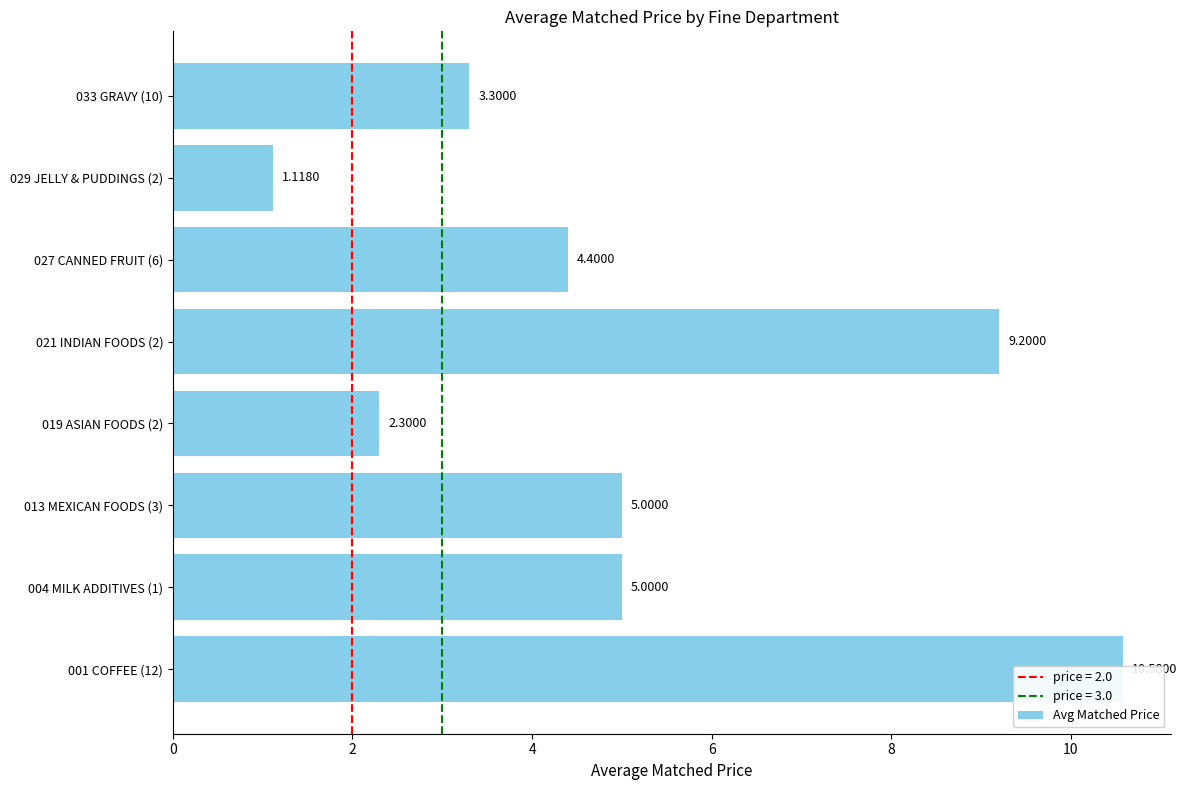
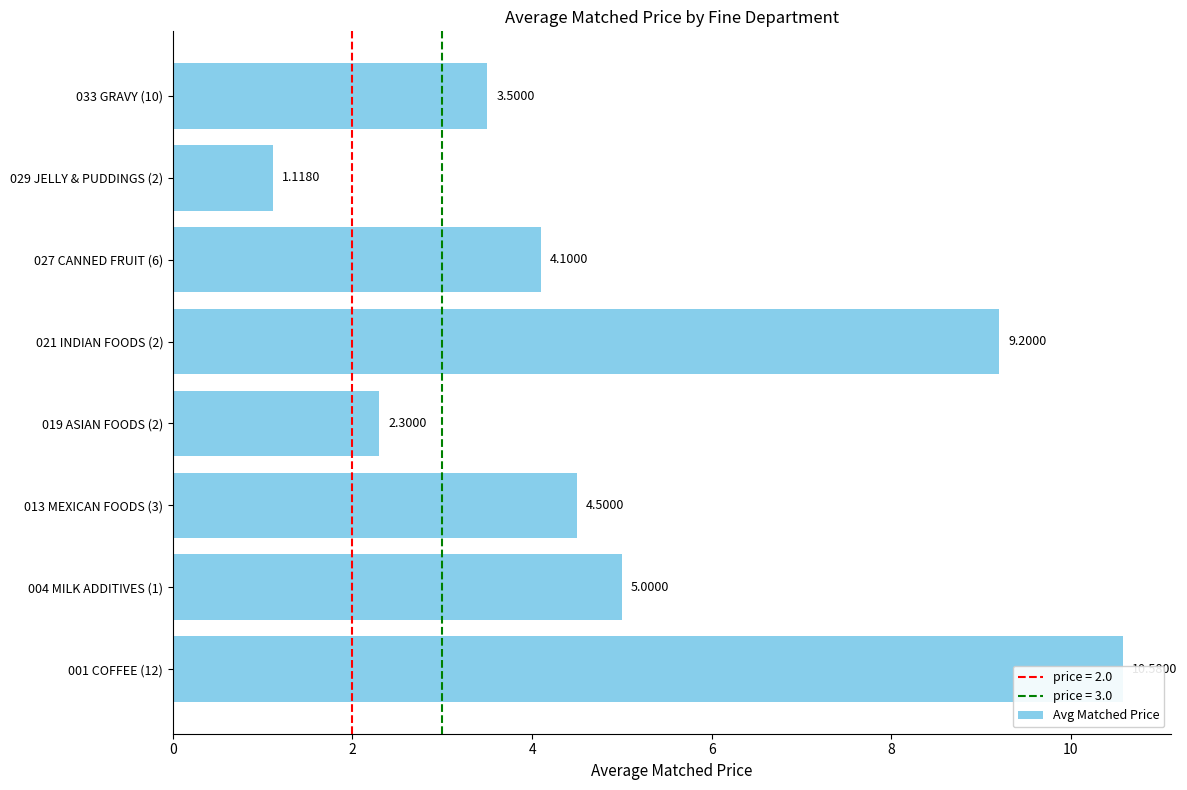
  {
-   "033 GRAVY (10)": 3.3000,
+   "033 GRAVY (10)": 3.5000,
    "029 JELLY & PUDDINGS (2)": 1.1180,
-   "027 CANNED FRUIT (6)": 4.4000,
+   "027 CANNED FRUIT (6)": 4.1000,
    "021 INDIAN FOODS (2)": 9.2000,
    "019 ASIAN FOODS (2)": 2.3000,
-   "013 MEXICAN FOODS (3)": 5.0000,
+   "013 MEXICAN FOODS (3)": 4.5000,
    "004 MILK ADDITIVES (1)": 5.0000
  }
